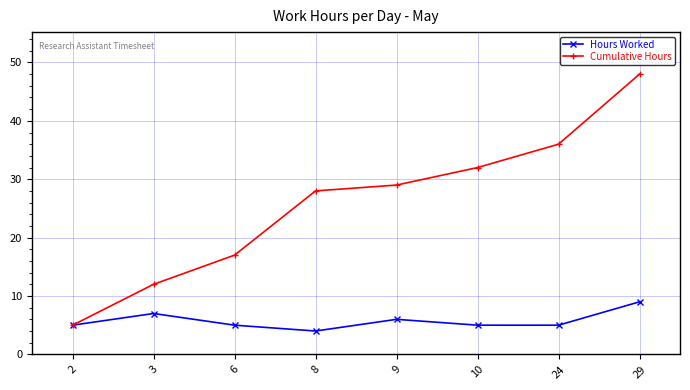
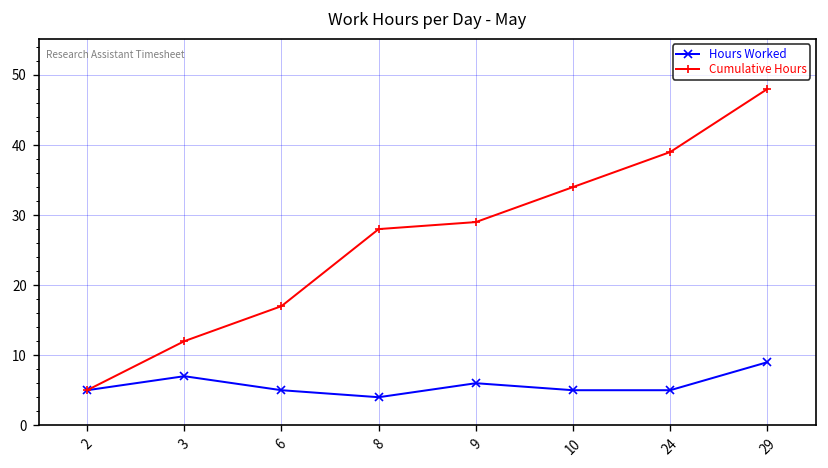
  {
    "Hours Worked": {
      "3": 7,
      "6": 5,
      "8": 4,
      "9": 6,
      "10": 5,
      "24": 5,
      "29": 9
    },
    "Cumulative Hours": {
      "3": 12,
      "6": 17,
      "8": 28,
      "9": 29,
-     "10": 32,
-     "24": 36,
+     "10": 34,
+     "24": 39,
      "29": 48
    }
  }
